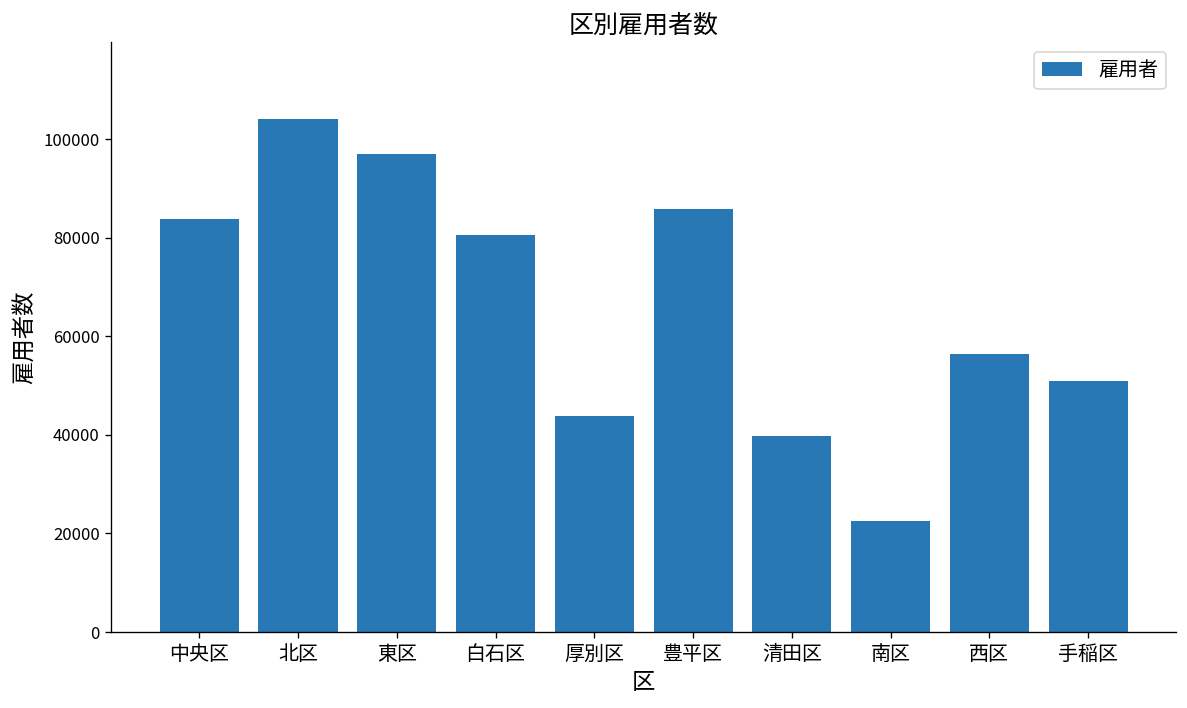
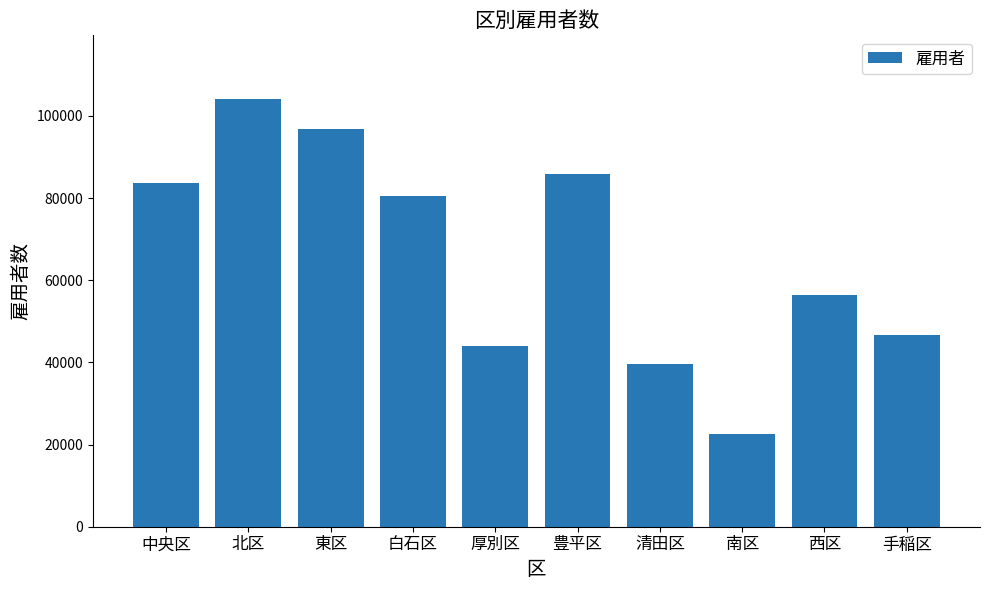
  {
    "中央区": 84000,
    "北区": 104000,
    "東区": 97000,
    "白石区": 80000,
    "厚別区": 44000,
    "豊平区": 86000,
    "清田区": 40000,
    "南区": 22000,
    "西区": 56000,
-   "手稲区": 51000
+   "手稲区": 47000
  }
